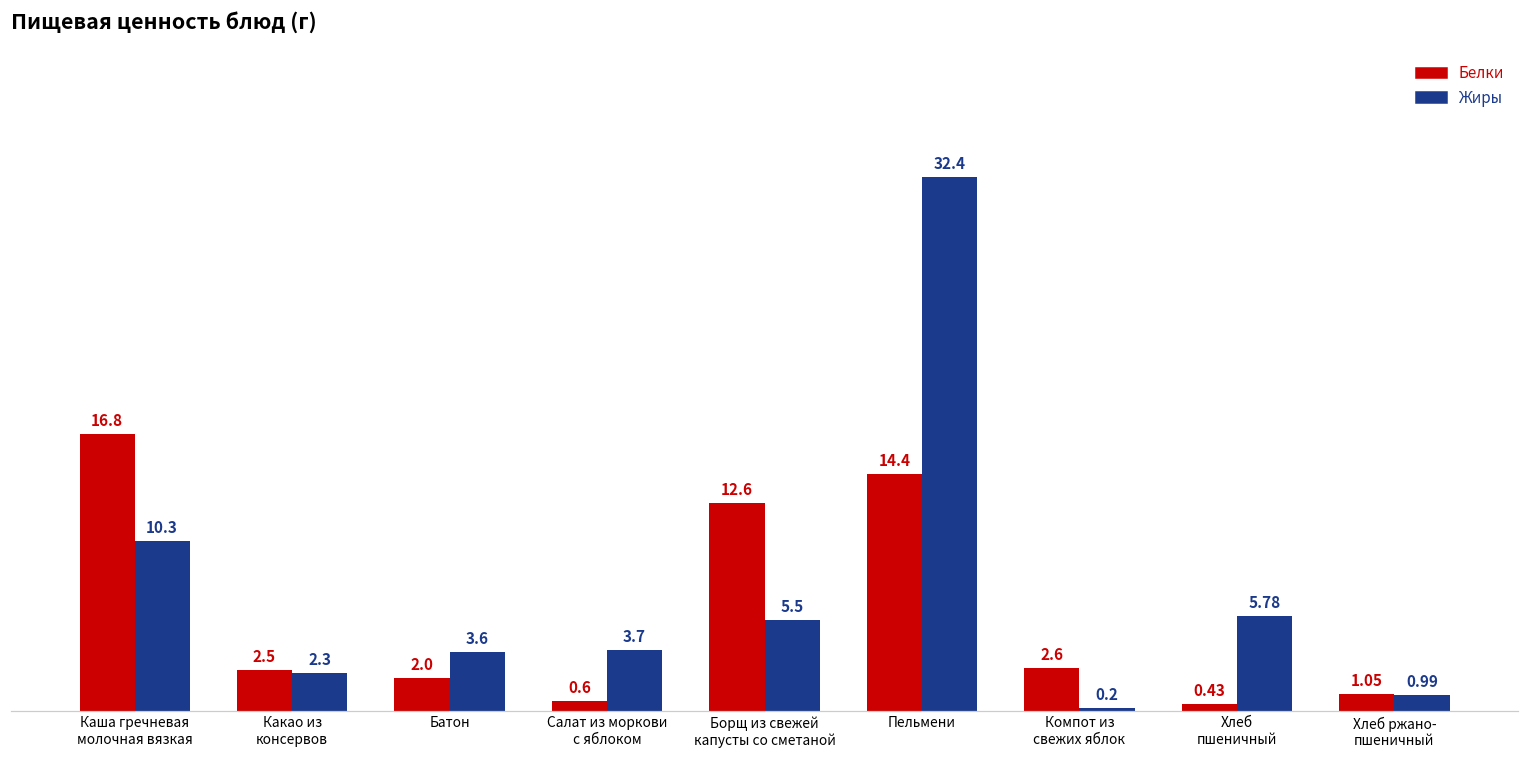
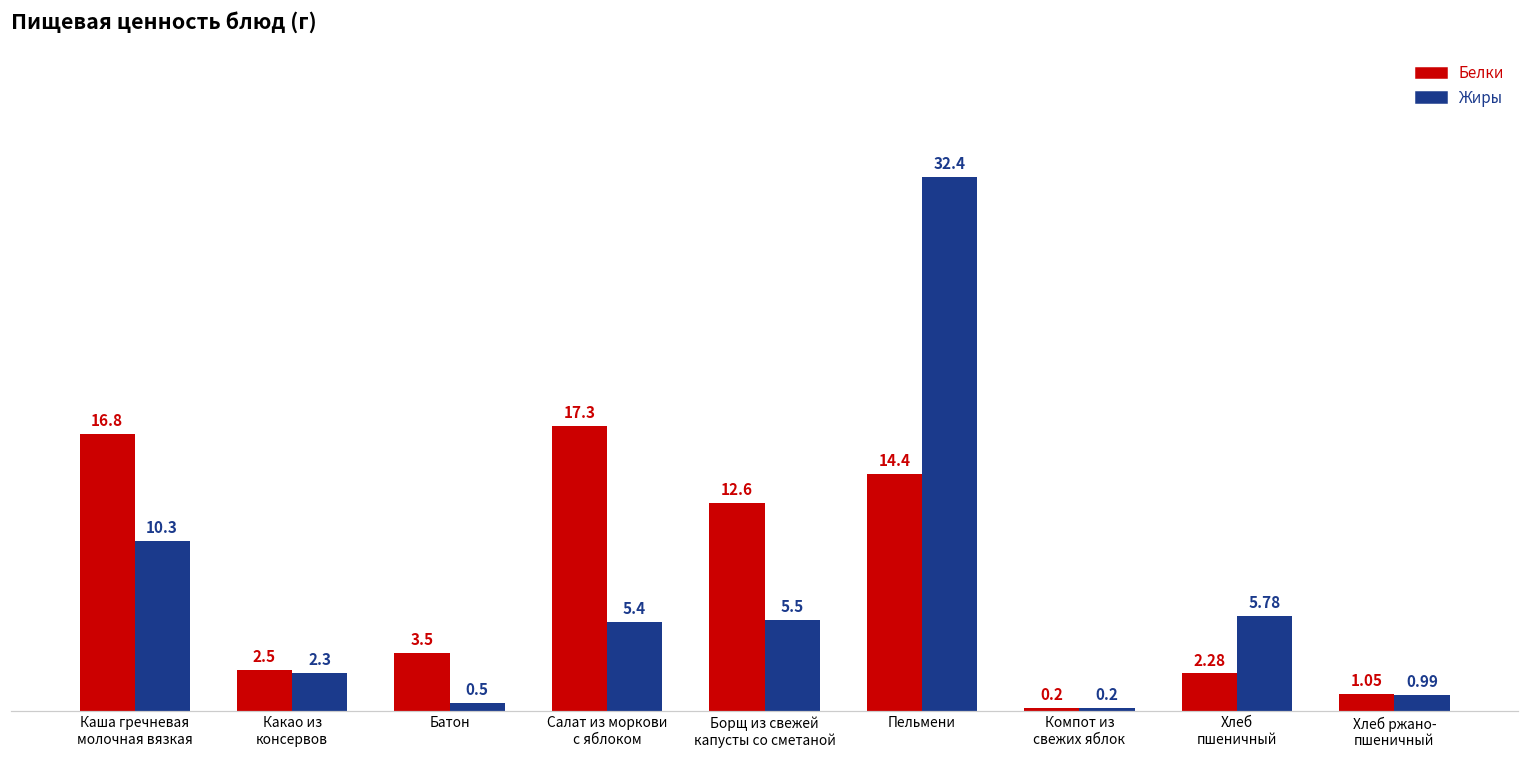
  {
    "Белки": {
      "Каша гречневая молочная вязкая": 16.8,
      "Какао из консервов": 2.5,
-     "Батон": 2.0,
-     "Салат из моркови с яблоком": 0.6,
+     "Батон": 3.5,
+     "Салат из моркови с яблоком": 17.3,
      "Борщ из свежей капусты со сметаной": 12.6,
      "Пельмени": 14.4,
-     "Компот из свежих яблок": 2.6,
-     "Хлеб пшеничный": 0.43,
+     "Компот из свежих яблок": 0.2,
+     "Хлеб пшеничный": 2.28,
      "Хлеб ржано- пшеничный": 1.05
    },
    "Жиры": {
      "Каша гречневая молочная вязкая": 10.3,
      "Какао из консервов": 2.3,
-     "Батон": 3.6,
-     "Салат из моркови с яблоком": 3.7,
+     "Батон": 0.5,
+     "Салат из моркови с яблоком": 5.4,
      "Борщ из свежей капусты со сметаной": 5.5,
      "Пельмени": 32.4,
      "Компот из свежих яблок": 0.2,
      "Хлеб пшеничный": 5.78,
      "Хлеб ржано- пшеничный": 0.99
    }
  }
